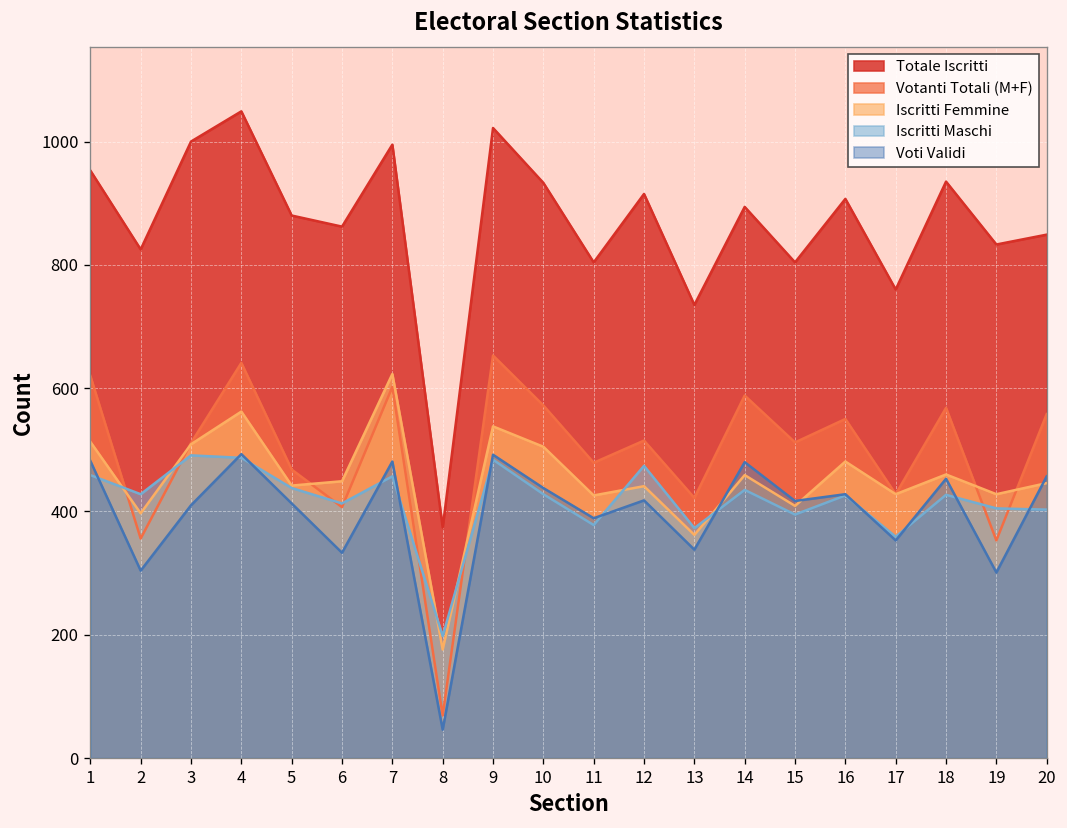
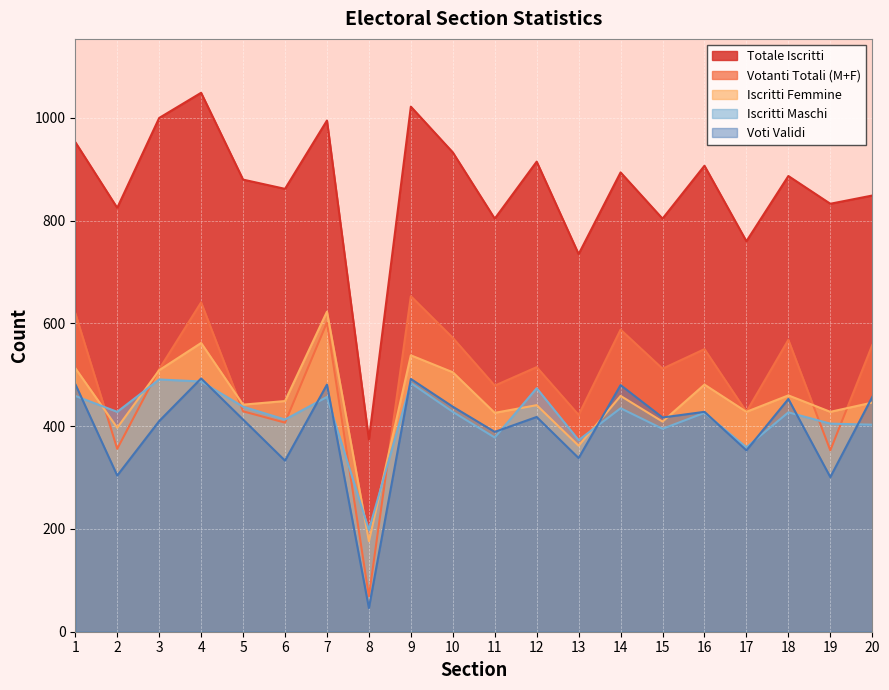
  {
    "Totale Iscritti": {
      "1": 950,
      "2": 830,
      "3": 1000,
      "4": 1050,
      "5": 880,
      "6": 860,
      "7": 1000,
      "8": 370,
      "9": 1020,
      "10": 930,
      "11": 800,
      "12": 920,
      "13": 740,
      "14": 890,
      "15": 800,
      "16": 910,
      "17": 760,
-     "18": 940,
+     "18": 890,
      "19": 830,
      "20": 850
    },
    "Votanti Totali (M+F)": {
      "1": 620,
      "2": 360,
      "4": 640,
-     "5": 470,
+     "5": 430,
      "6": 410,
      "7": 600,
      "8": 70,
      "9": 650,
      "10": 570,
      "11": 480,
      "12": 520,
      "13": 420,
      "14": 590,
      "15": 510,
      "16": 550,
      "18": 570,
      "19": 350,
      "20": 560
    },
    "Iscritti Femmine": {
      "1": 510,
      "2": 400,
      "4": 560,
      "6": 450,
      "7": 620,
      "8": 180,
      "9": 540,
      "10": 510,
      "11": 430,
      "12": 440,
      "13": 360,
      "14": 460,
      "15": 410,
      "16": 480,
      "18": 460,
      "19": 430,
      "20": 450
    }
  }
